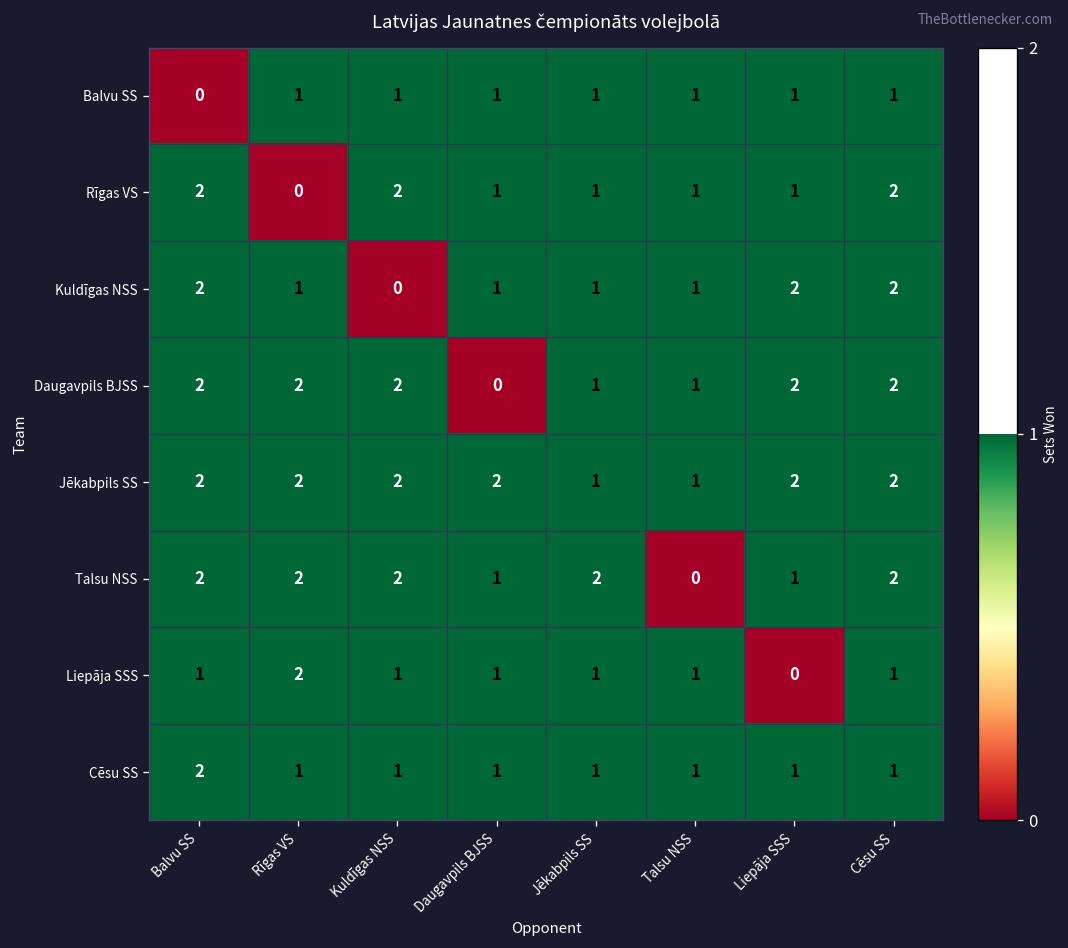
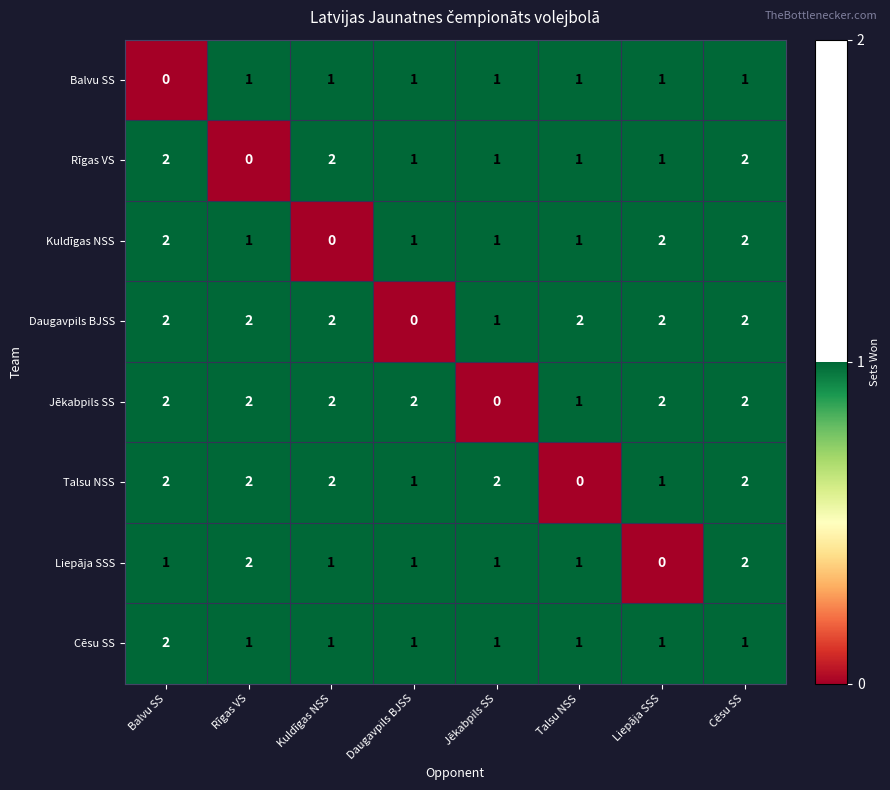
  {
    "Balvu SS": {
      "Balvu SS": 0,
      "Rīgas VS": 1,
      "Kuldīgas NSS": 1,
      "Daugavpils BJSS": 1,
      "Jēkabpils SS": 1,
      "Talsu NSS": 1,
      "Liepāja SSS": 1,
      "Cēsu SS": 1
    },
    "Rīgas VS": {
      "Balvu SS": 2,
      "Rīgas VS": 0,
      "Kuldīgas NSS": 2,
      "Daugavpils BJSS": 1,
      "Jēkabpils SS": 1,
      "Talsu NSS": 1,
      "Liepāja SSS": 1,
      "Cēsu SS": 2
    },
    "Kuldīgas NSS": {
      "Balvu SS": 2,
      "Rīgas VS": 1,
      "Kuldīgas NSS": 0,
      "Daugavpils BJSS": 1,
      "Jēkabpils SS": 1,
      "Talsu NSS": 1,
      "Liepāja SSS": 2,
      "Cēsu SS": 2
    },
    "Daugavpils BJSS": {
      "Balvu SS": 2,
      "Rīgas VS": 2,
      "Kuldīgas NSS": 2,
      "Daugavpils BJSS": 0,
      "Jēkabpils SS": 1,
-     "Talsu NSS": 1,
+     "Talsu NSS": 2,
      "Liepāja SSS": 2,
      "Cēsu SS": 2
    },
    "Jēkabpils SS": {
      "Balvu SS": 2,
      "Rīgas VS": 2,
      "Kuldīgas NSS": 2,
      "Daugavpils BJSS": 2,
-     "Jēkabpils SS": 1,
+     "Jēkabpils SS": 0,
      "Talsu NSS": 1,
      "Liepāja SSS": 2,
      "Cēsu SS": 2
    },
    "Talsu NSS": {
      "Balvu SS": 2,
      "Rīgas VS": 2,
      "Kuldīgas NSS": 2,
      "Daugavpils BJSS": 1,
      "Jēkabpils SS": 2,
      "Talsu NSS": 0,
      "Liepāja SSS": 1,
      "Cēsu SS": 2
    },
    "Liepāja SSS": {
      "Balvu SS": 1,
      "Rīgas VS": 2,
      "Kuldīgas NSS": 1,
      "Daugavpils BJSS": 1,
      "Jēkabpils SS": 1,
      "Talsu NSS": 1,
      "Liepāja SSS": 0,
-     "Cēsu SS": 1
+     "Cēsu SS": 2
    },
    "Cēsu SS": {
      "Balvu SS": 2,
      "Rīgas VS": 1,
      "Kuldīgas NSS": 1,
      "Daugavpils BJSS": 1,
      "Jēkabpils SS": 1,
      "Talsu NSS": 1,
      "Liepāja SSS": 1,
      "Cēsu SS": 1
    }
  }
